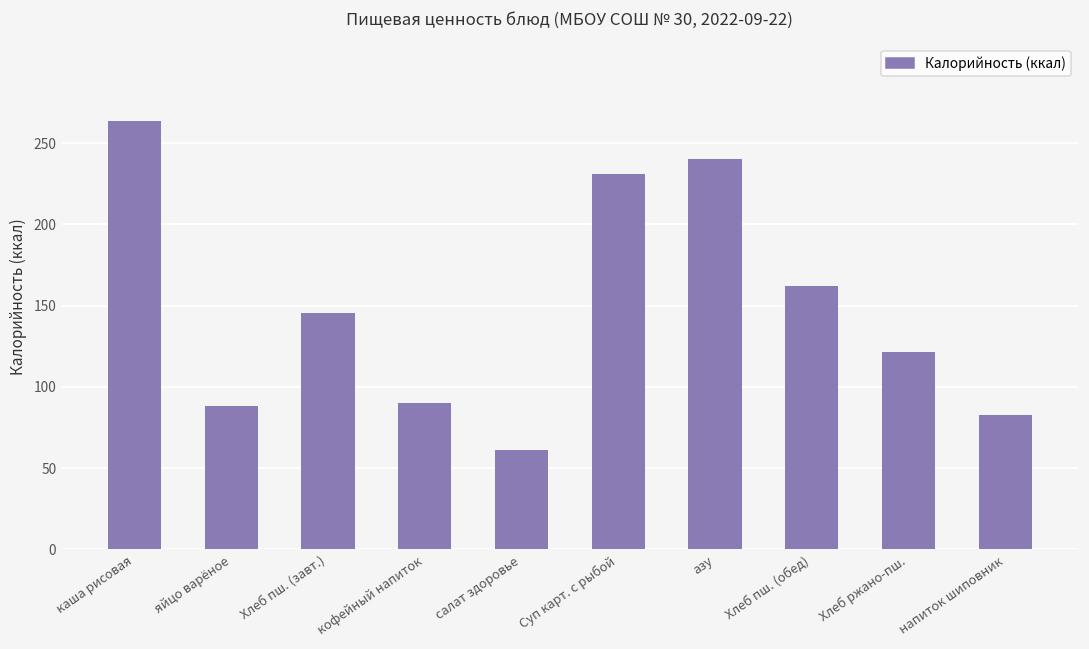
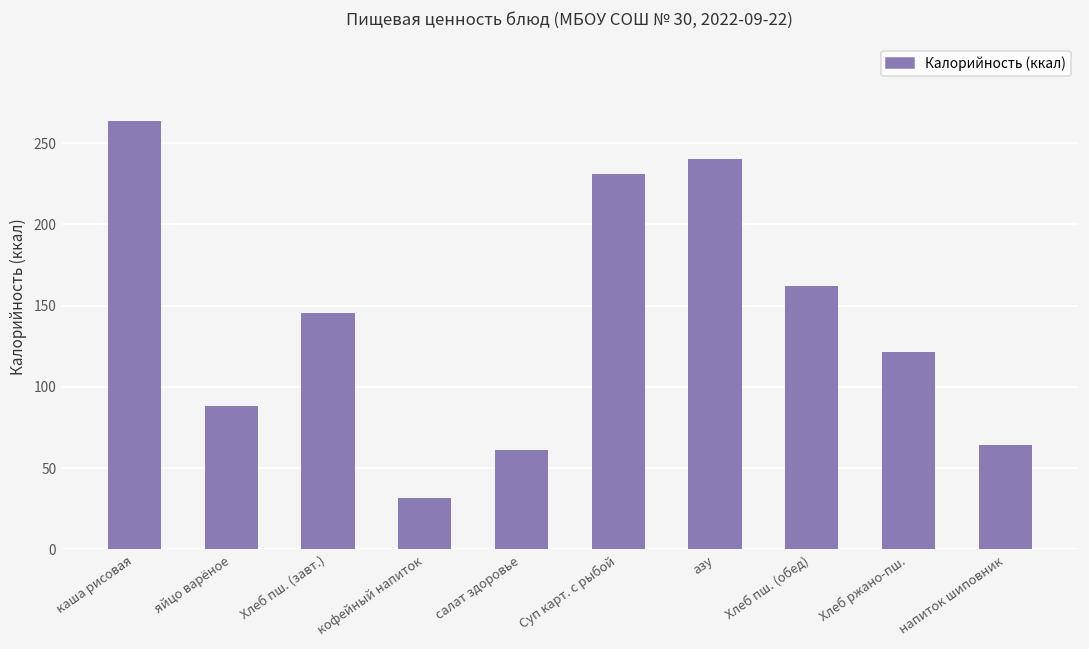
  {
    "каша рисовая": 264,
    "яйцо варёное": 88,
    "Хлеб пш. (завт.)": 146,
-   "кофейный напиток": 90,
+   "кофейный напиток": 31,
    "салат здоровье": 61,
    "Суп карт. с рыбой": 231,
    "азу": 240,
    "Хлеб пш. (обед)": 162,
    "Хлеб ржано-пш.": 121,
-   "напиток шиповник": 83
+   "напиток шиповник": 65
  }
